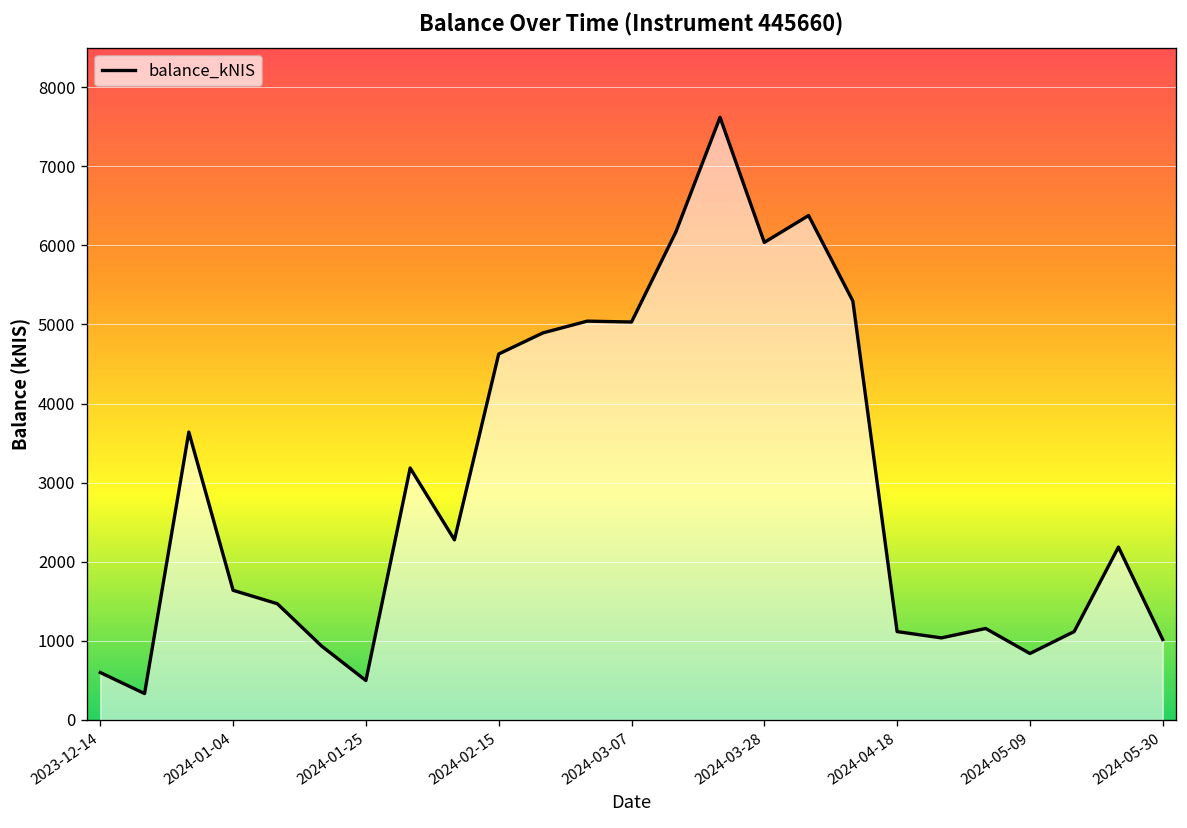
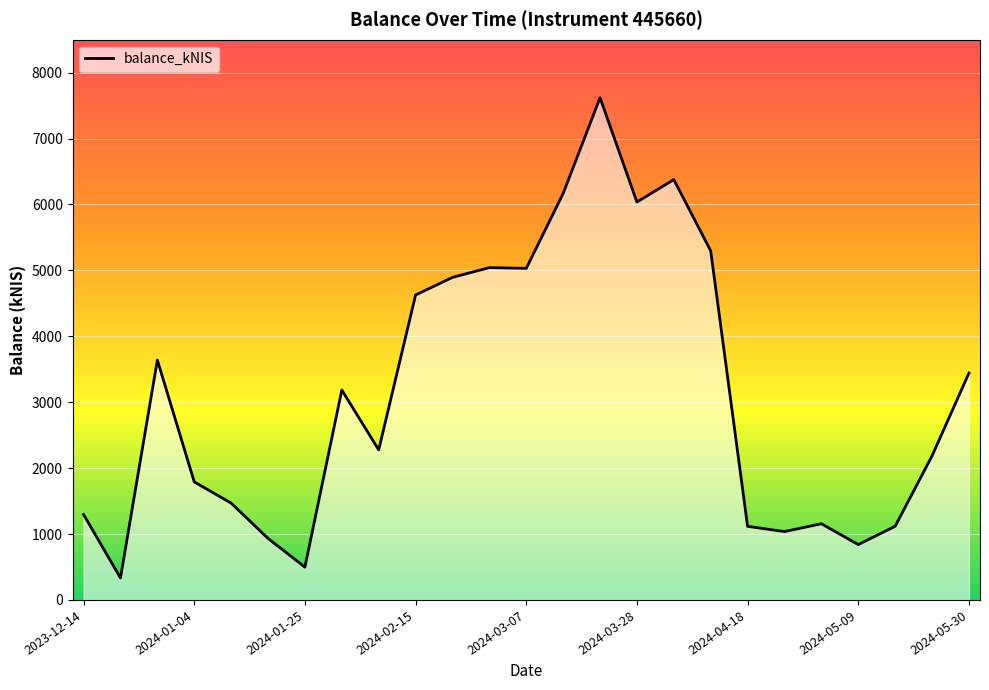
  {
-   "2023-12-14": 600,
-   "2024-01-04": 1600,
+   "2023-12-14": 1300,
+   "2024-01-04": 1800,
    "2024-01-25": 500,
    "2024-02-15": 4600,
    "2024-03-07": 5000,
    "2024-03-28": 6000,
    "2024-04-18": 1100,
    "2024-05-09": 800,
-   "2024-05-30": 1000
+   "2024-05-30": 3400
  }
